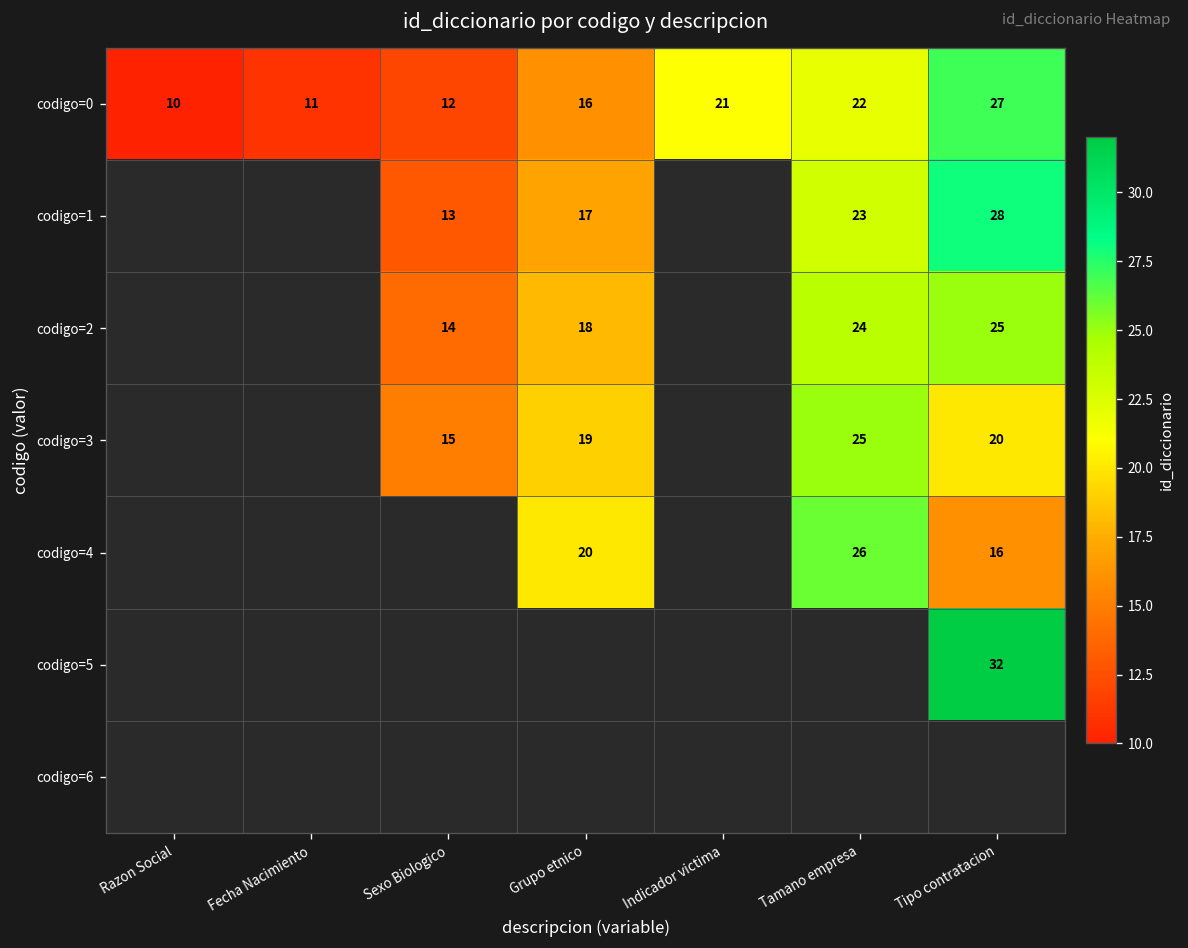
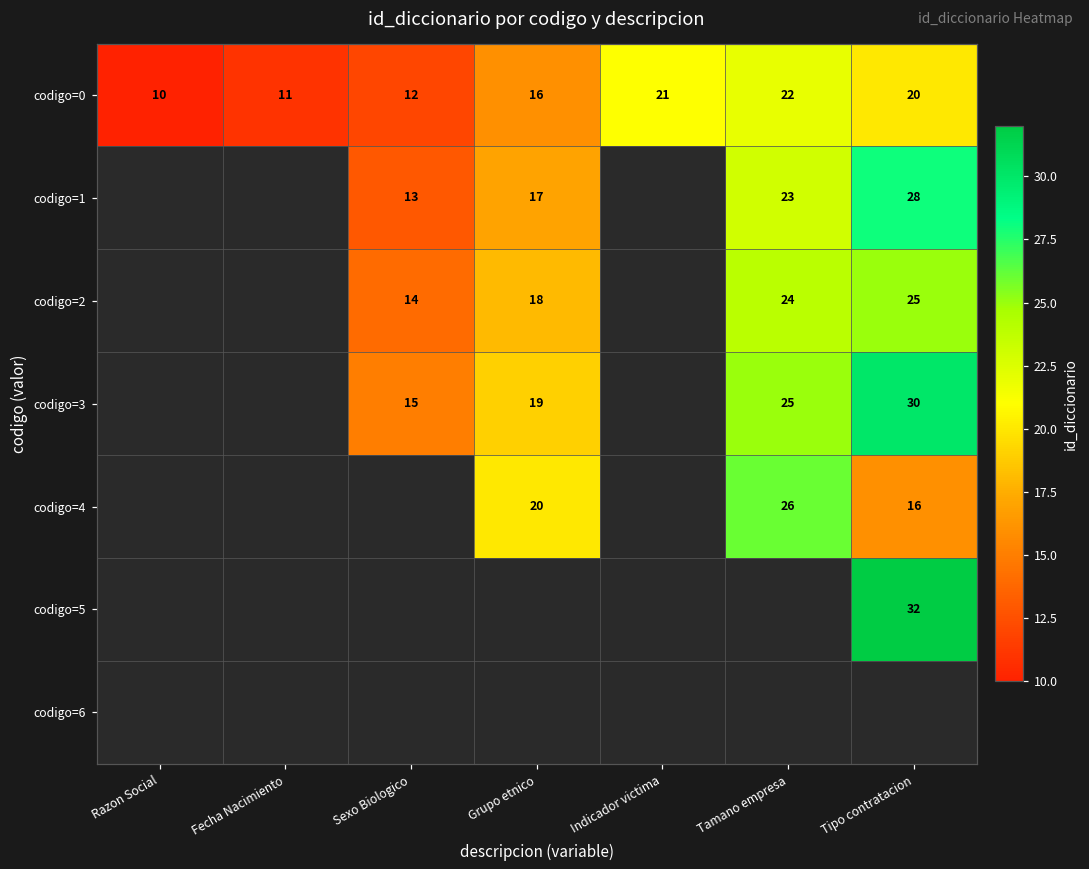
  {
    "codigo=0": {
      "Razon Social": 10,
      "Fecha Nacimiento": 11,
      "Sexo Biologico": 12,
      "Grupo etnico": 16,
      "Indicador victima": 21,
      "Tamano empresa": 22,
-     "Tipo contratacion": 27
+     "Tipo contratacion": 20
    },
    "codigo=1": {
      "Sexo Biologico": 13,
      "Grupo etnico": 17,
      "Tamano empresa": 23,
      "Tipo contratacion": 28
    },
    "codigo=2": {
      "Sexo Biologico": 14,
      "Grupo etnico": 18,
      "Tamano empresa": 24,
      "Tipo contratacion": 25
    },
    "codigo=3": {
      "Sexo Biologico": 15,
      "Grupo etnico": 19,
      "Tamano empresa": 25,
-     "Tipo contratacion": 20
+     "Tipo contratacion": 30
    },
    "codigo=4": {
      "Grupo etnico": 20,
      "Tamano empresa": 26,
      "Tipo contratacion": 16
    },
    "codigo=5": {
      "Tipo contratacion": 32
    }
  }
